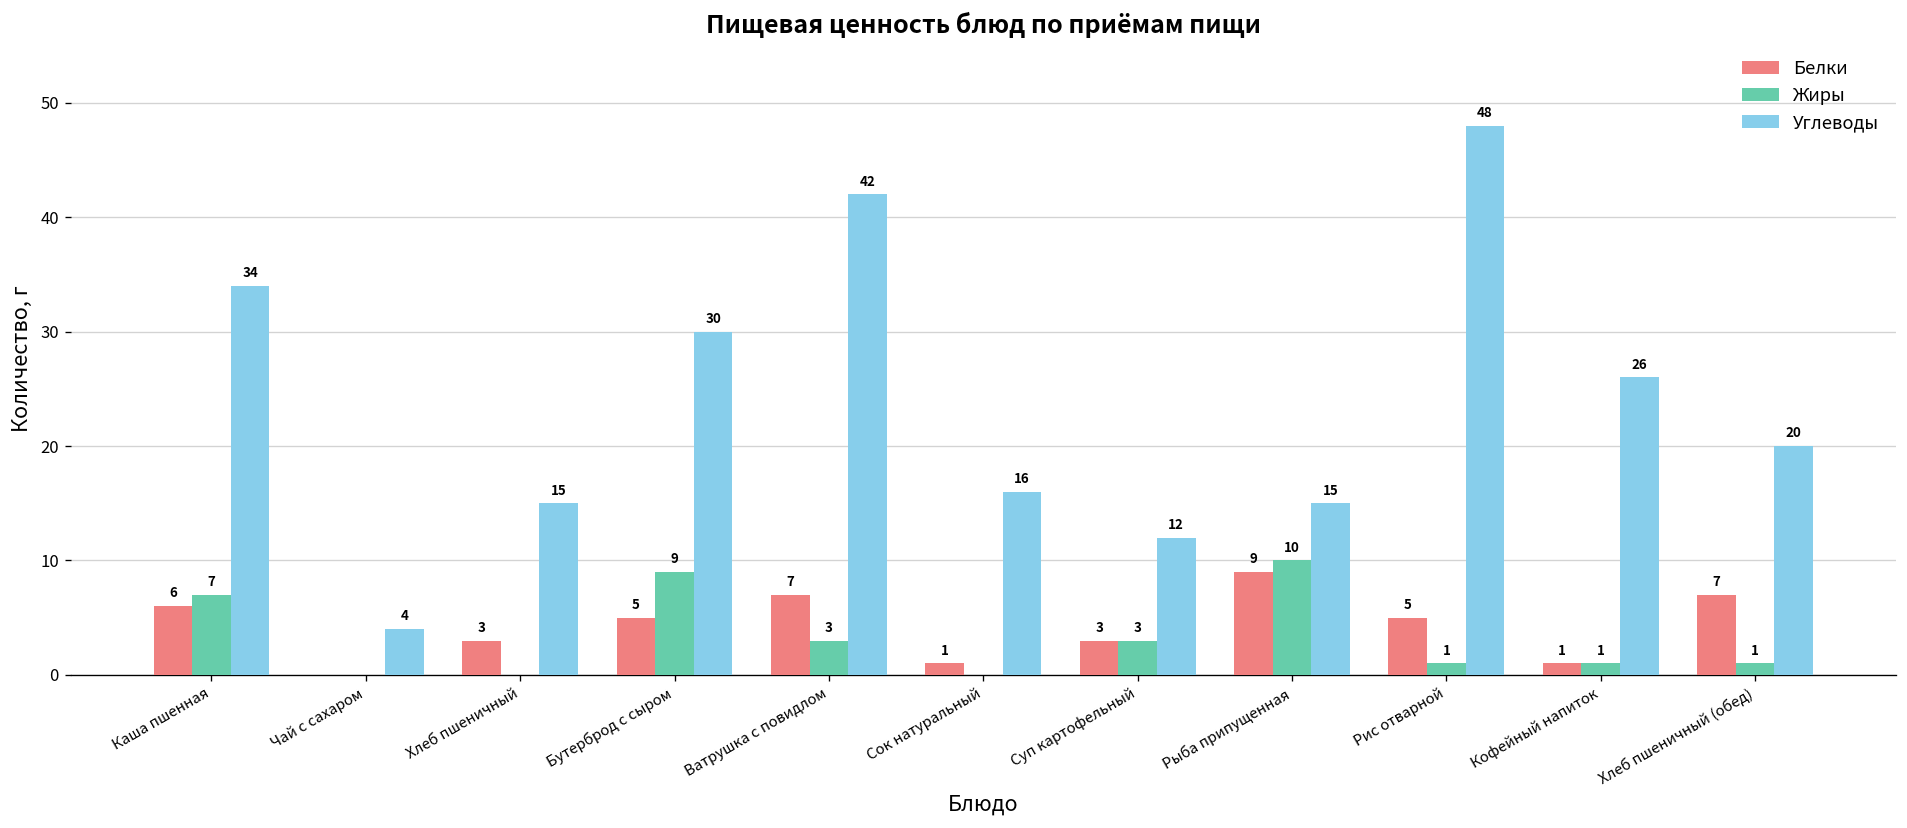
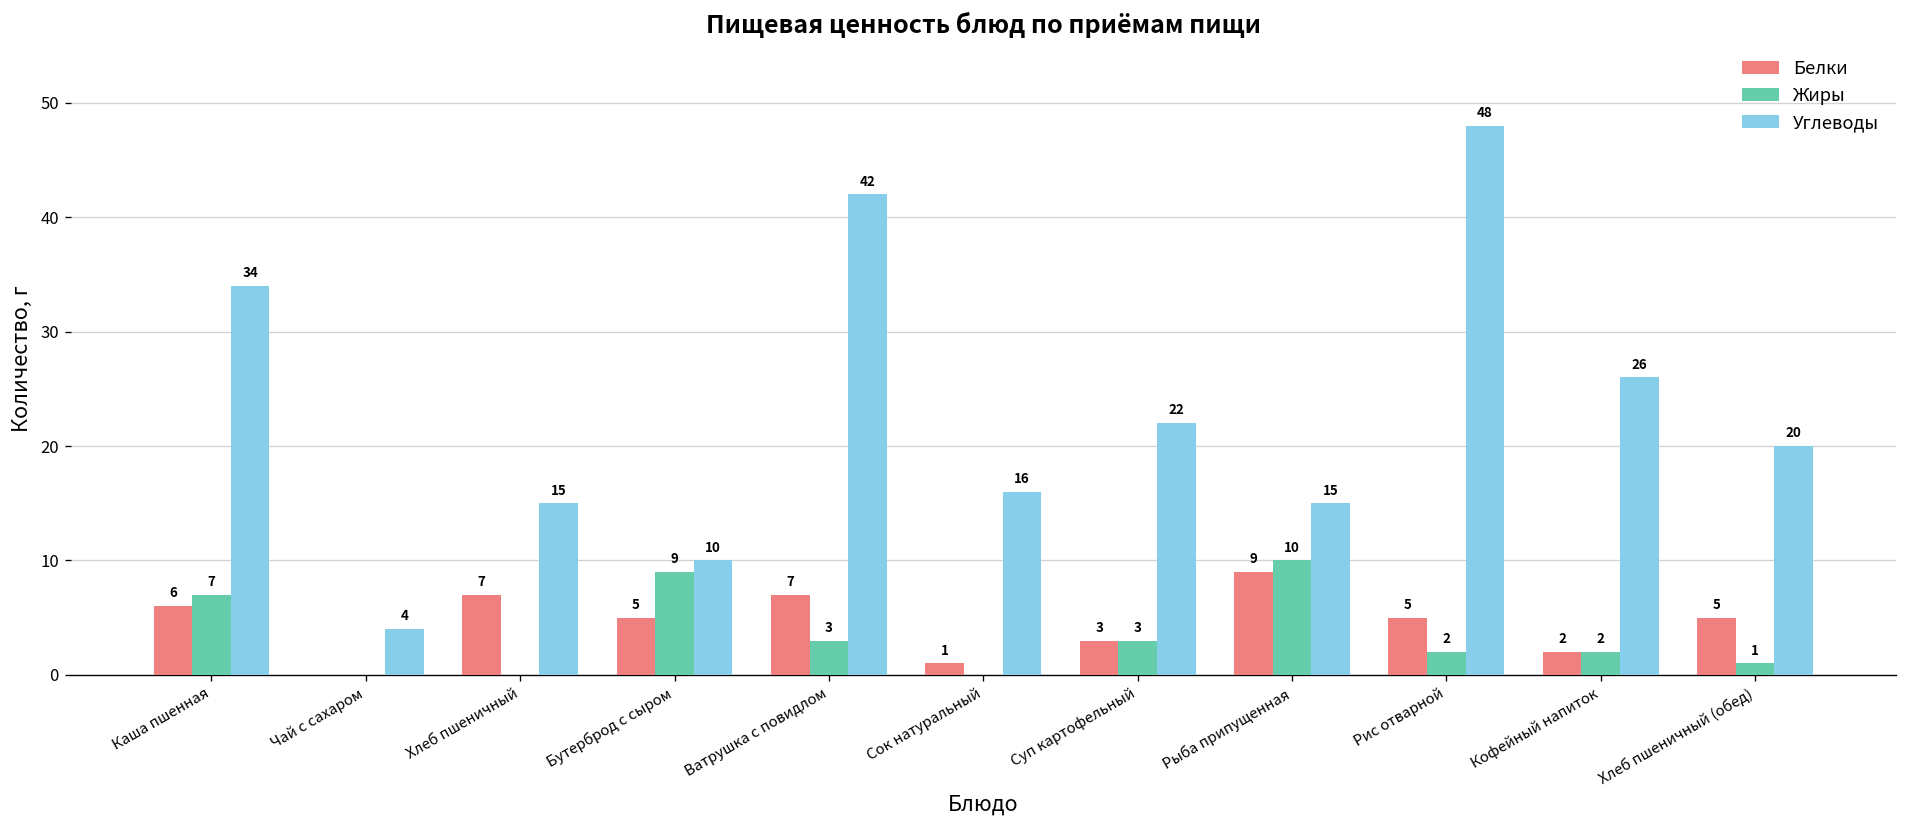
  {
    "Белки": {
      "Каша пшенная": 6,
-     "Хлеб пшеничный": 3,
+     "Хлеб пшеничный": 7,
      "Бутерброд с сыром": 5,
      "Ватрушка с повидлом": 7,
      "Сок натуральный": 1,
      "Суп картофельный": 3,
      "Рыба припущенная": 9,
      "Рис отварной": 5,
-     "Кофейный напиток": 1,
-     "Хлеб пшеничный (обед)": 7
+     "Кофейный напиток": 2,
+     "Хлеб пшеничный (обед)": 5
    },
    "Жиры": {
      "Каша пшенная": 7,
      "Бутерброд с сыром": 9,
      "Ватрушка с повидлом": 3,
      "Суп картофельный": 3,
      "Рыба припущенная": 10,
-     "Рис отварной": 1,
-     "Кофейный напиток": 1,
+     "Рис отварной": 2,
+     "Кофейный напиток": 2,
      "Хлеб пшеничный (обед)": 1
    },
    "Углеводы": {
      "Каша пшенная": 34,
      "Чай с сахаром": 4,
      "Хлеб пшеничный": 15,
-     "Бутерброд с сыром": 30,
+     "Бутерброд с сыром": 10,
      "Ватрушка с повидлом": 42,
      "Сок натуральный": 16,
-     "Суп картофельный": 12,
+     "Суп картофельный": 22,
      "Рыба припущенная": 15,
      "Рис отварной": 48,
      "Кофейный напиток": 26,
      "Хлеб пшеничный (обед)": 20
    }
  }
